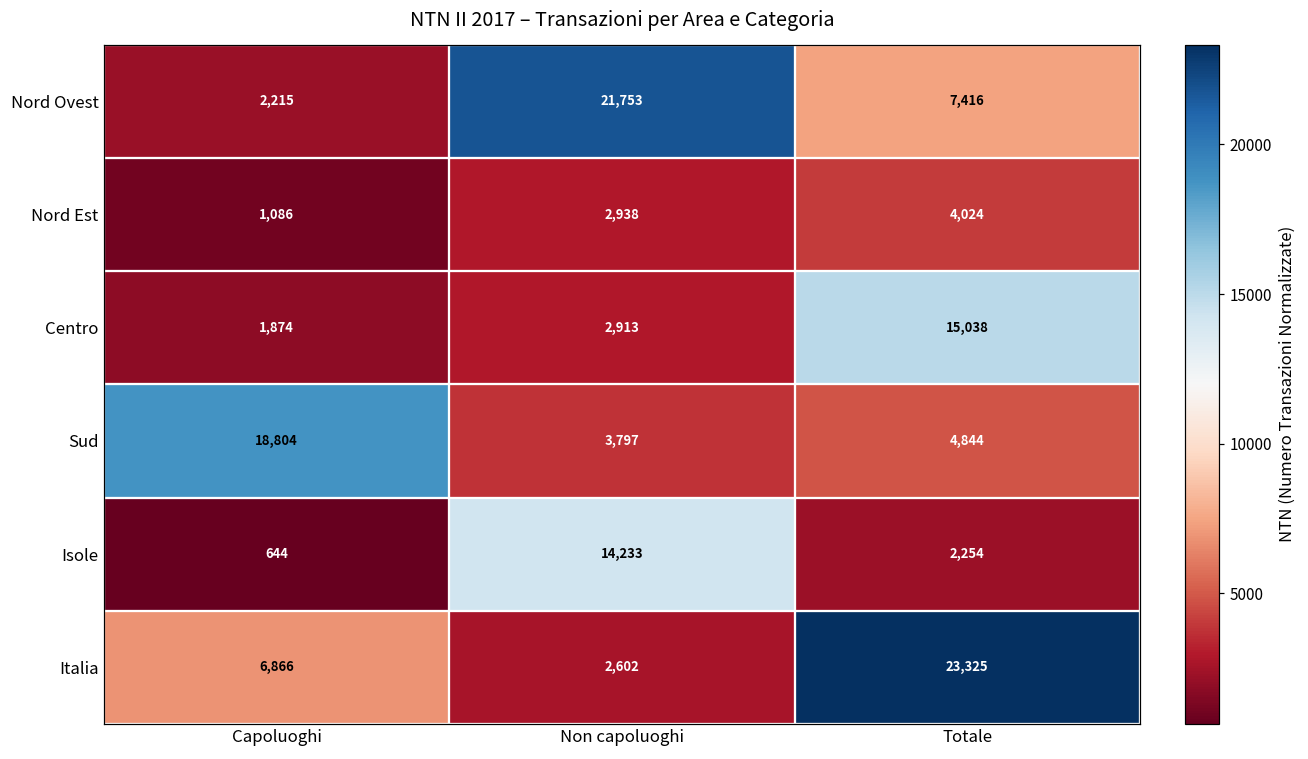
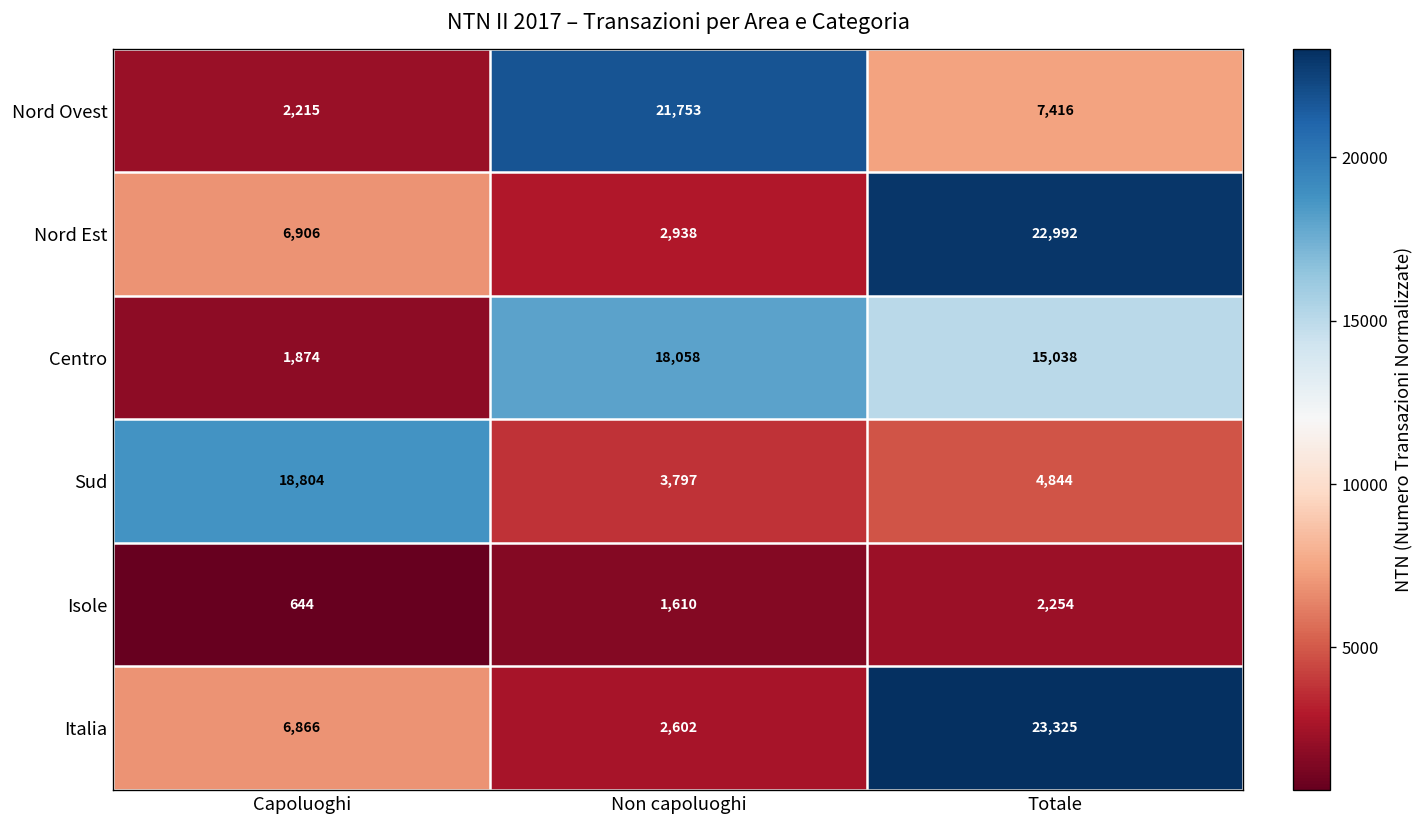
  {
    "Nord Ovest": {
      "Capoluoghi": "2,215",
      "Non capoluoghi": "21,753",
      "Totale": "7,416"
    },
    "Nord Est": {
-     "Capoluoghi": "1,086",
+     "Capoluoghi": "6,906",
      "Non capoluoghi": "2,938",
-     "Totale": "4,024"
+     "Totale": "22,992"
    },
    "Centro": {
      "Capoluoghi": "1,874",
-     "Non capoluoghi": "2,913",
+     "Non capoluoghi": "18,058",
      "Totale": "15,038"
    },
    "Sud": {
      "Capoluoghi": "18,804",
      "Non capoluoghi": "3,797",
      "Totale": "4,844"
    },
    "Isole": {
      "Capoluoghi": "644",
-     "Non capoluoghi": "14,233",
+     "Non capoluoghi": "1,610",
      "Totale": "2,254"
    },
    "Italia": {
      "Capoluoghi": "6,866",
      "Non capoluoghi": "2,602",
      "Totale": "23,325"
    }
  }
